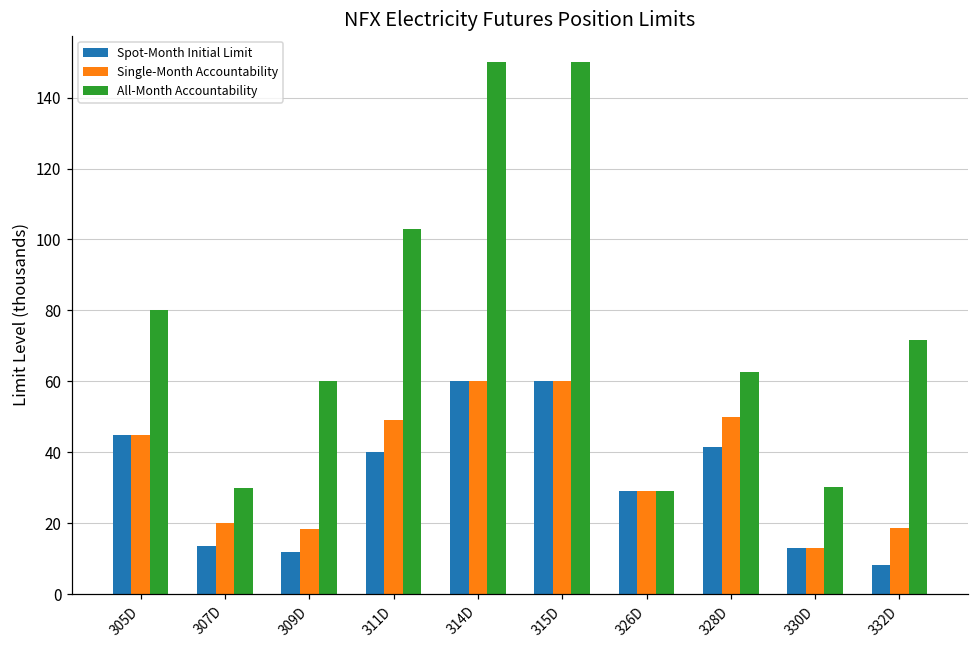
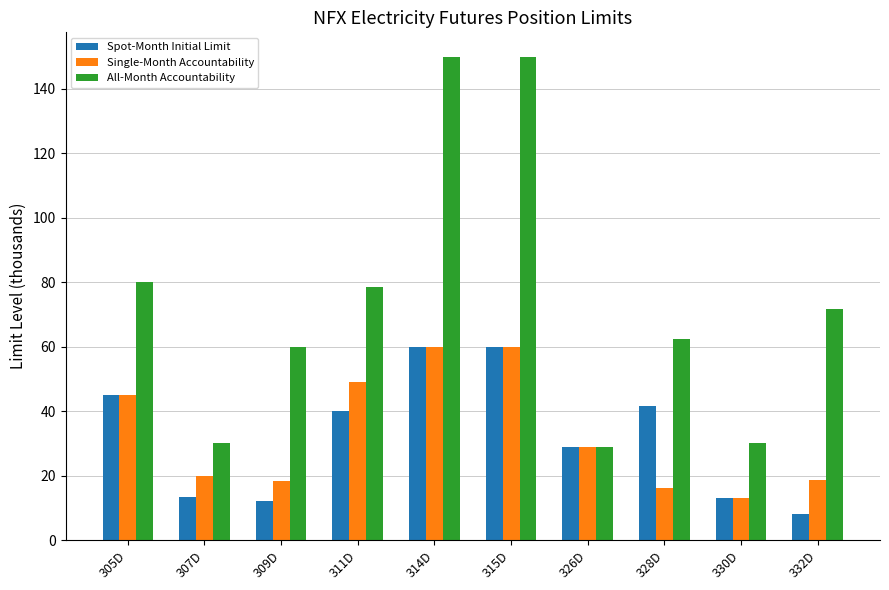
  {
    "Spot-Month Initial Limit": {
      "305D": 45,
      "307D": 14,
      "309D": 12,
      "311D": 40,
      "314D": 60,
      "315D": 60,
      "326D": 29,
      "328D": 42,
      "330D": 13,
      "332D": 8
    },
    "Single-Month Accountability": {
      "305D": 45,
      "307D": 20,
      "309D": 18,
      "311D": 49,
      "314D": 60,
      "315D": 60,
      "326D": 29,
-     "328D": 50,
+     "328D": 16,
      "330D": 13,
      "332D": 19
    },
    "All-Month Accountability": {
      "305D": 80,
      "307D": 30,
      "309D": 60,
-     "311D": 103,
+     "311D": 78,
      "314D": 150,
      "315D": 150,
      "326D": 29,
      "328D": 63,
      "330D": 30,
      "332D": 72
    }
  }
